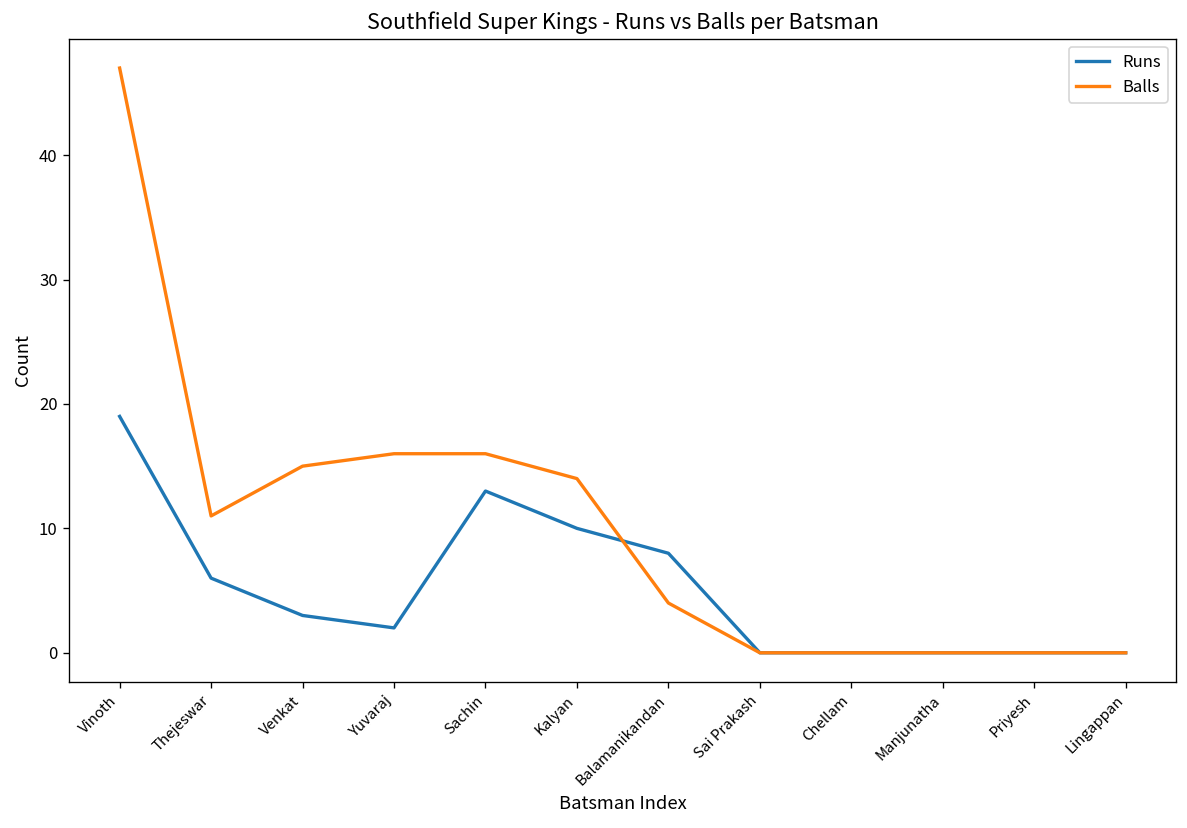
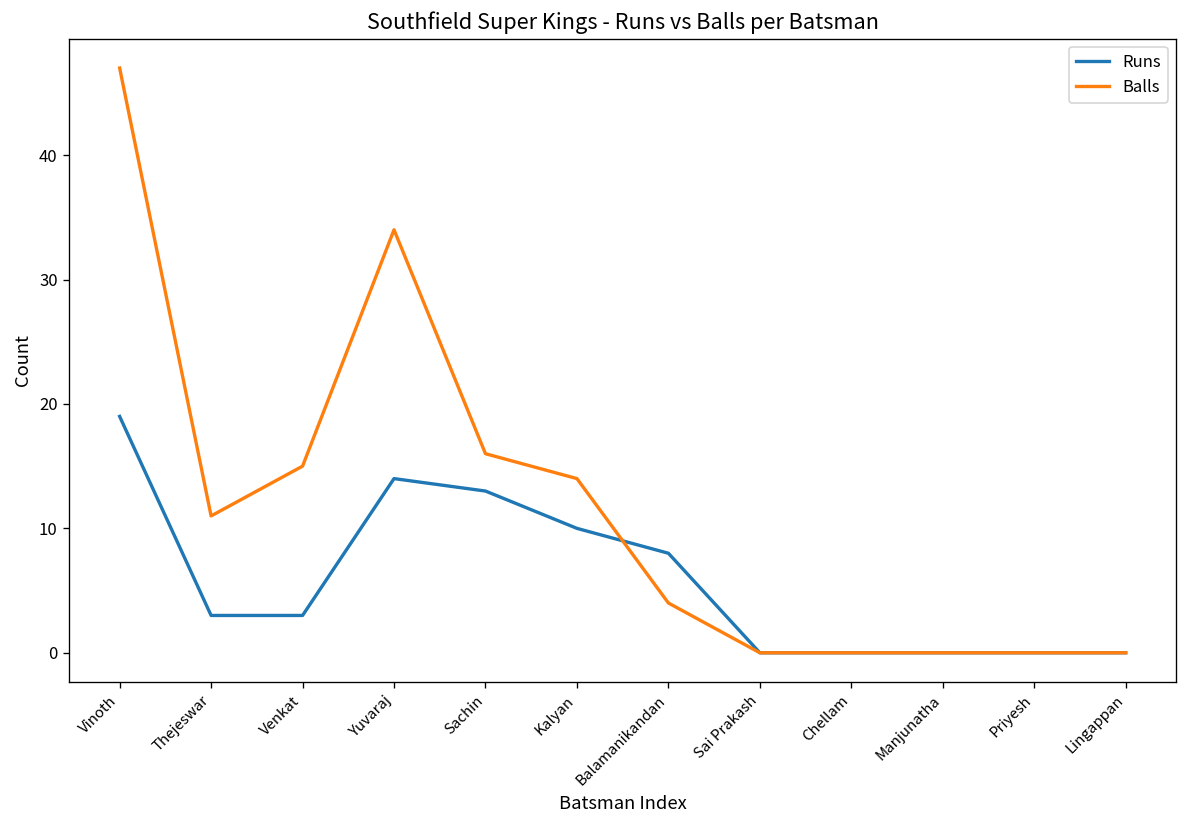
  {
    "Runs": {
      "Vinoth": 19,
-     "Thejeswar": 6,
+     "Thejeswar": 3,
      "Venkat": 3,
-     "Yuvaraj": 2,
+     "Yuvaraj": 14,
      "Sachin": 13,
      "Kalyan": 10,
      "Balamanikandan": 8
    },
    "Balls": {
      "Vinoth": 47,
      "Thejeswar": 11,
      "Venkat": 15,
-     "Yuvaraj": 16,
+     "Yuvaraj": 34,
      "Sachin": 16,
      "Kalyan": 14,
      "Balamanikandan": 4
    }
  }
